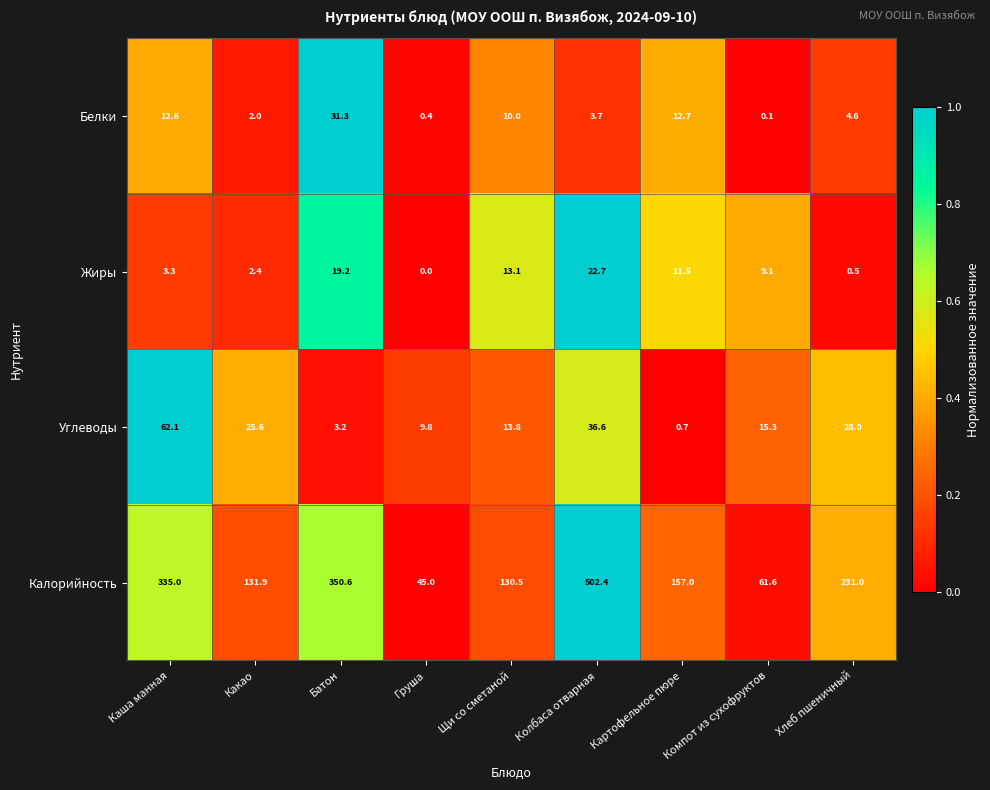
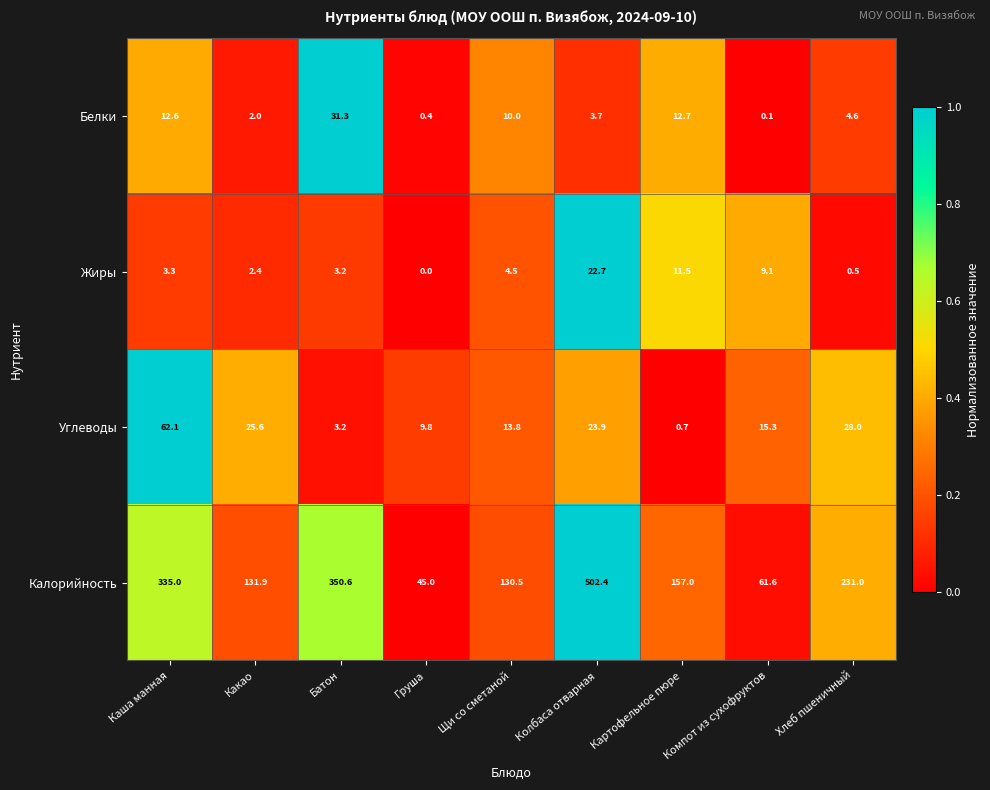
  {
    "Белки": {
      "Каша манная": 12.6,
      "Какао": 2.0,
      "Батон": 31.3,
      "Груша": 0.4,
      "Щи со сметаной": 10.0,
      "Колбаса отварная": 3.7,
      "Картофельное пюре": 12.7,
      "Компот из сухофруктов": 0.1,
      "Хлеб пшеничный": 4.6
    },
    "Жиры": {
      "Каша манная": 3.3,
      "Какао": 2.4,
-     "Батон": 19.2,
+     "Батон": 3.2,
      "Груша": 0.0,
-     "Щи со сметаной": 13.1,
+     "Щи со сметаной": 4.5,
      "Колбаса отварная": 22.7,
      "Картофельное пюре": 11.5,
      "Компот из сухофруктов": 9.1,
      "Хлеб пшеничный": 0.5
    },
    "Углеводы": {
      "Каша манная": 62.1,
      "Какао": 25.6,
      "Батон": 3.2,
      "Груша": 9.8,
      "Щи со сметаной": 13.8,
-     "Колбаса отварная": 36.6,
+     "Колбаса отварная": 23.9,
      "Картофельное пюре": 0.7,
      "Компот из сухофруктов": 15.3,
      "Хлеб пшеничный": 28.0
    },
    "Калорийность": {
      "Каша манная": 335.0,
      "Какао": 131.9,
      "Батон": 350.6,
      "Груша": 45.0,
      "Щи со сметаной": 130.5,
      "Колбаса отварная": 502.4,
      "Картофельное пюре": 157.0,
      "Компот из сухофруктов": 61.6,
      "Хлеб пшеничный": 231.0
    }
  }
